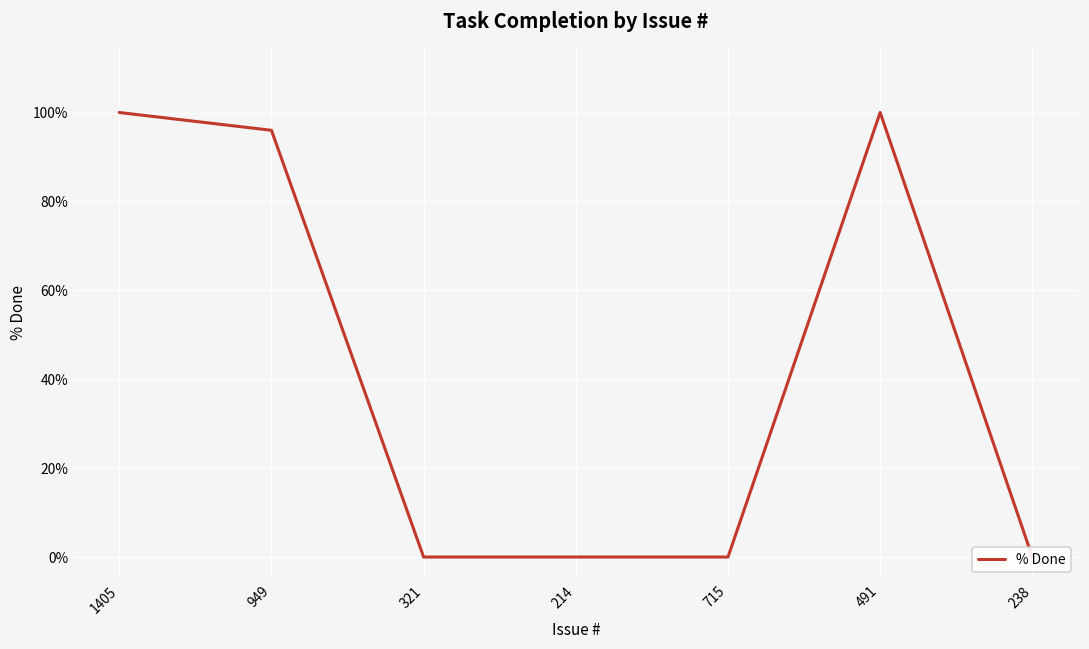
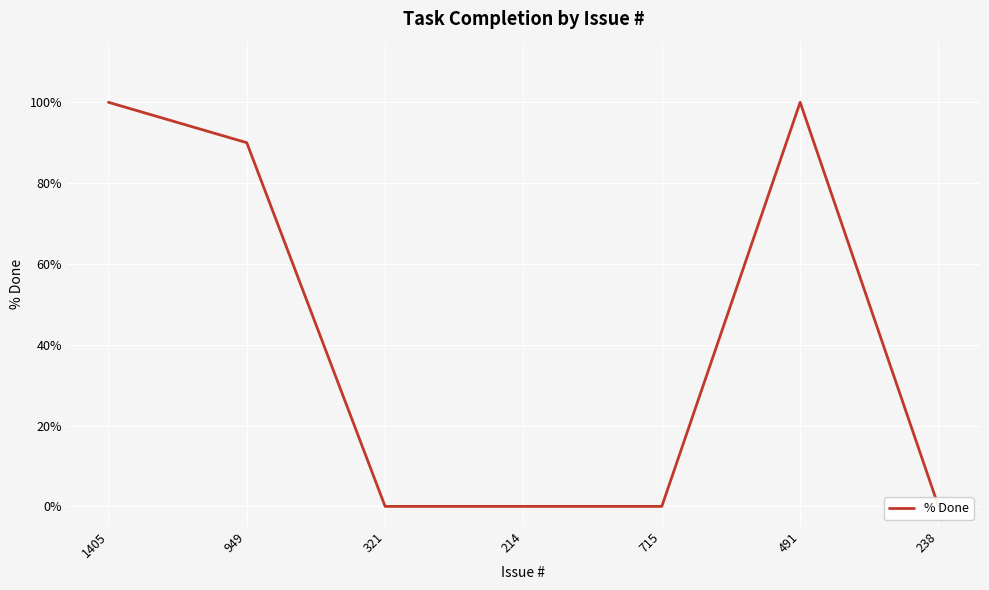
  {
    "1405": "100%",
-   "949": "96%",
+   "949": "90%",
    "321": "0%",
    "214": "0%",
    "715": "0%",
    "491": "100%"
  }
